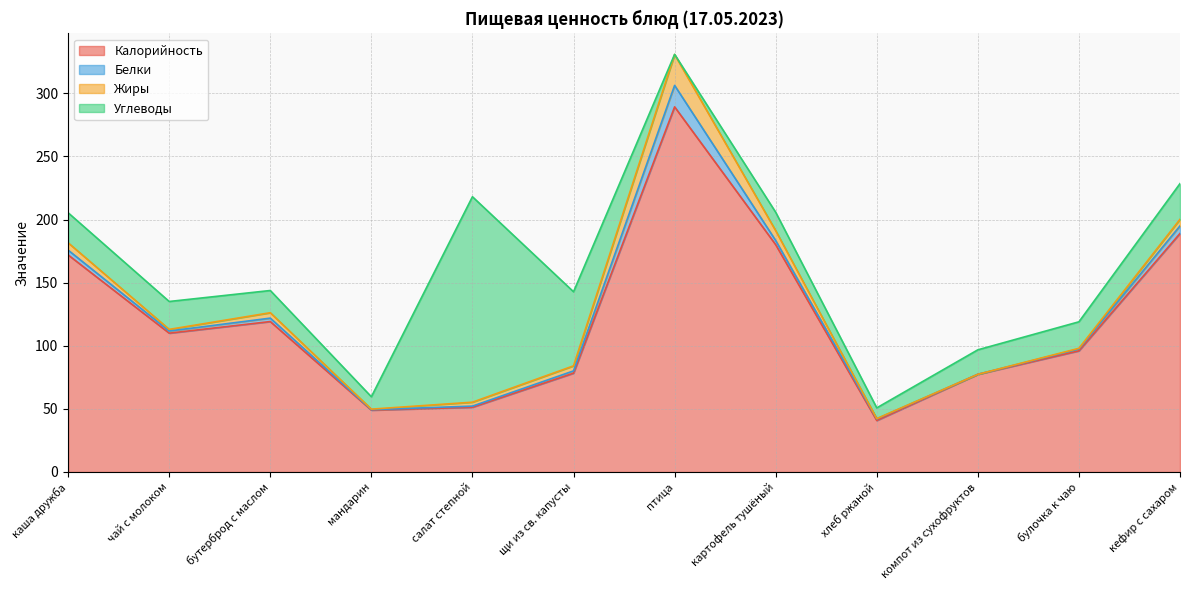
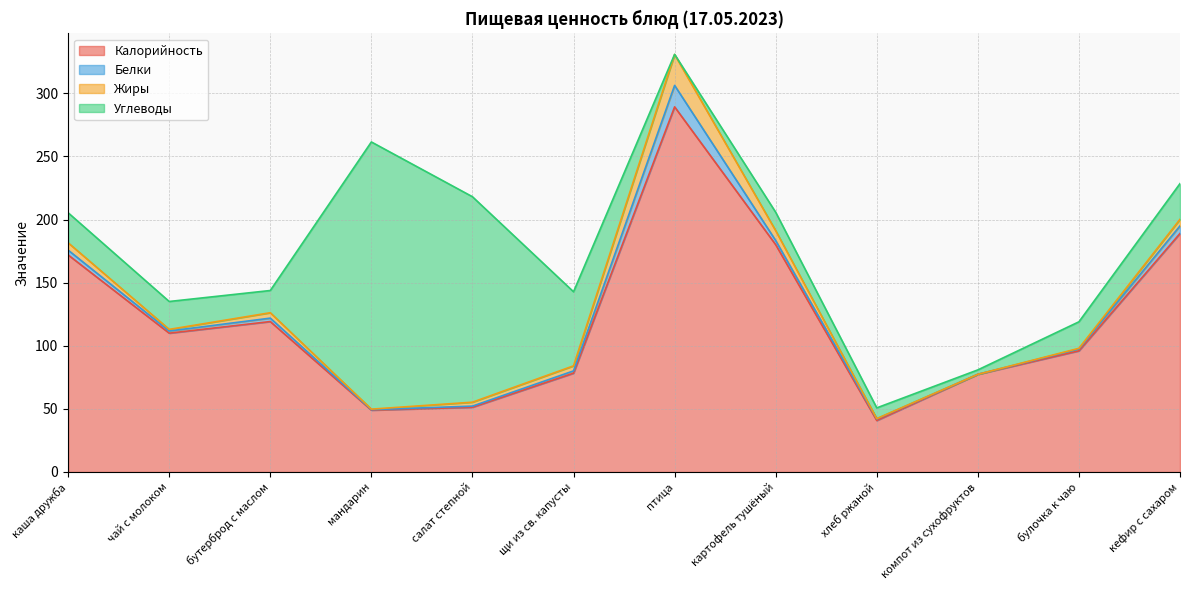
  {
    "Калорийность": {
      "каша дружба": 172,
      "бутерброд с маслом": 119,
      "птица": 289,
      "картофель тушёный": 180,
      "кефир с сахаром": 189
    },
    "Белки": {
      "каша дружба": 4,
      "бутерброд с маслом": 3,
      "птица": 17,
      "картофель тушёный": 3,
      "кефир с сахаром": 6
    },
    "Жиры": {
      "каша дружба": 6,
      "бутерброд с маслом": 4,
      "салат степной": 3,
      "щи из св. капусты": 4,
      "картофель тушёный": 8,
      "кефир с сахаром": 5
    },
    "Углеводы": {
      "каша дружба": 24,
      "чай с молоком": 22,
      "бутерброд с маслом": 18,
-     "мандарин": 10,
+     "мандарин": 212,
      "салат степной": 163,
      "щи из св. капусты": 59,
      "картофель тушёный": 15,
      "хлеб ржаной": 9,
-     "компот из сухофруктов": 19,
+     "компот из сухофруктов": 4,
      "булочка к чаю": 21,
      "кефир с сахаром": 28
    }
  }
